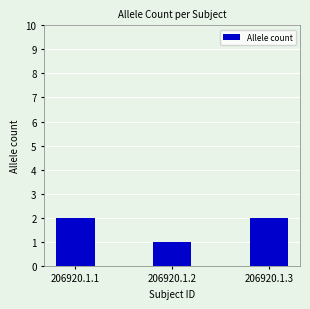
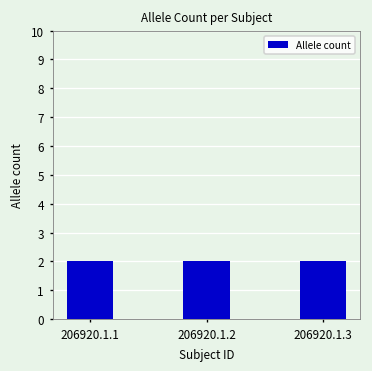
  {
    "206920.1.1": 2,
-   "206920.1.2": 1,
+   "206920.1.2": 2,
    "206920.1.3": 2
  }
